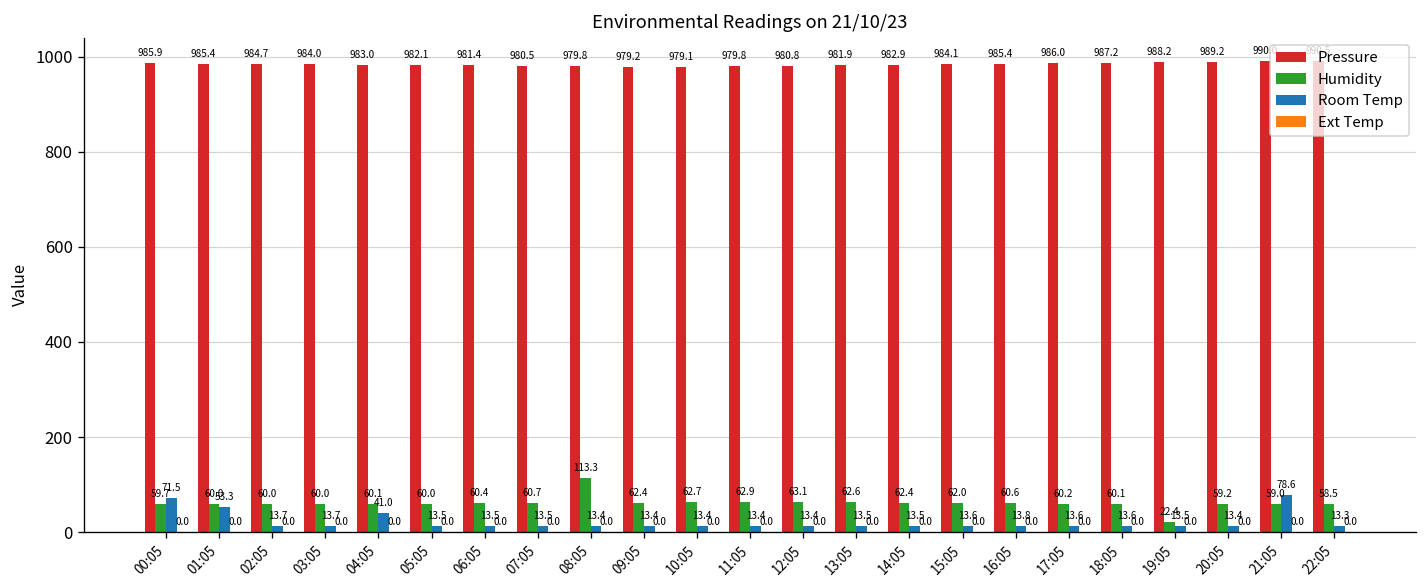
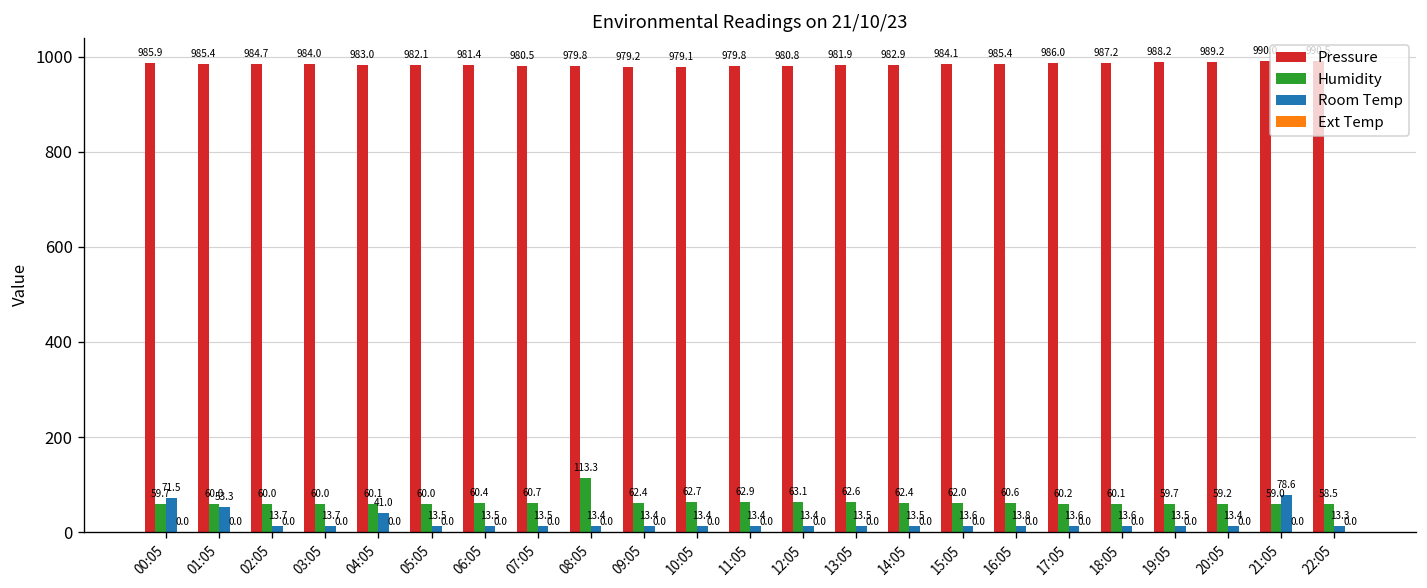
  {
    "Pressure": {
      "00:05": 985.9,
      "01:05": 985.4,
      "02:05": 984.7,
      "03:05": 984.0,
      "04:05": 983.0,
      "05:05": 982.1,
      "06:05": 981.4,
      "07:05": 980.5,
      "08:05": 979.8,
      "09:05": 979.2,
      "10:05": 979.1,
      "11:05": 979.8,
      "12:05": 980.8,
      "13:05": 981.9,
      "14:05": 982.9,
      "15:05": 984.1,
      "16:05": 985.4,
      "17:05": 986.0,
      "18:05": 987.2,
      "19:05": 988.2,
      "20:05": 989.2
    },
    "Humidity": {
      "02:05": 60.0,
      "03:05": 60.0,
      "04:05": 60.1,
      "05:05": 60.0,
      "06:05": 60.4,
      "07:05": 60.7,
      "08:05": 113.3,
      "09:05": 62.4,
      "10:05": 62.7,
      "11:05": 62.9,
      "12:05": 63.1,
      "13:05": 62.6,
      "14:05": 62.4,
      "15:05": 62.0,
      "16:05": 60.6,
      "17:05": 60.2,
      "18:05": 60.1,
-     "19:05": 22.4,
+     "19:05": 59.7,
      "20:05": 59.2,
      "21:05": 59.0,
      "22:05": 58.5
    },
    "Room Temp": {
      "02:05": 13.7,
      "03:05": 13.7,
      "04:05": 41.0,
      "05:05": 13.5,
      "06:05": 13.5,
      "07:05": 13.5,
      "08:05": 13.4,
      "09:05": 13.4,
      "10:05": 13.4,
      "11:05": 13.4,
      "12:05": 13.4,
      "13:05": 13.5,
      "14:05": 13.5,
      "15:05": 13.6,
      "16:05": 13.8,
      "17:05": 13.6,
      "18:05": 13.6,
      "19:05": 13.5,
      "20:05": 13.4,
      "21:05": 78.6,
      "22:05": 13.3
    },
    "Ext Temp": {
      "00:05": 0.0,
      "01:05": 0.0,
      "04:05": 0.0,
      "21:05": 0.0
    }
  }
